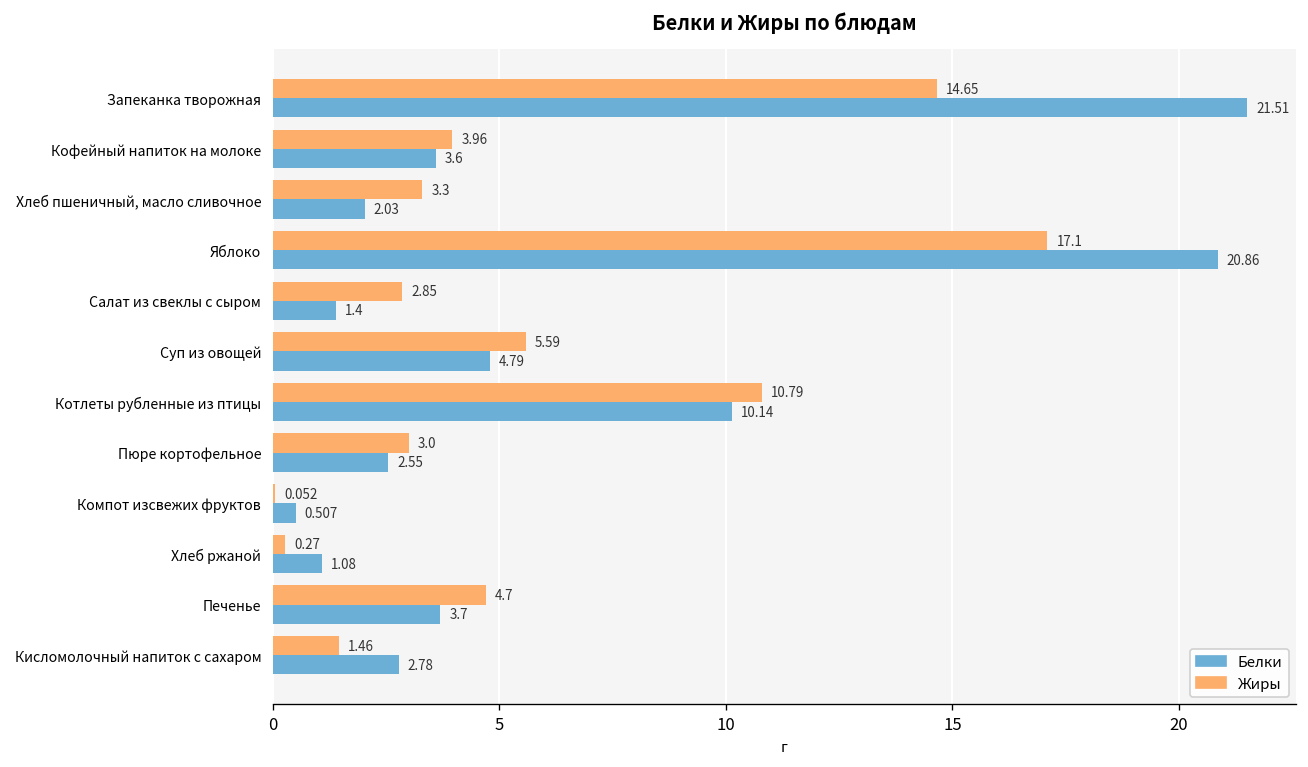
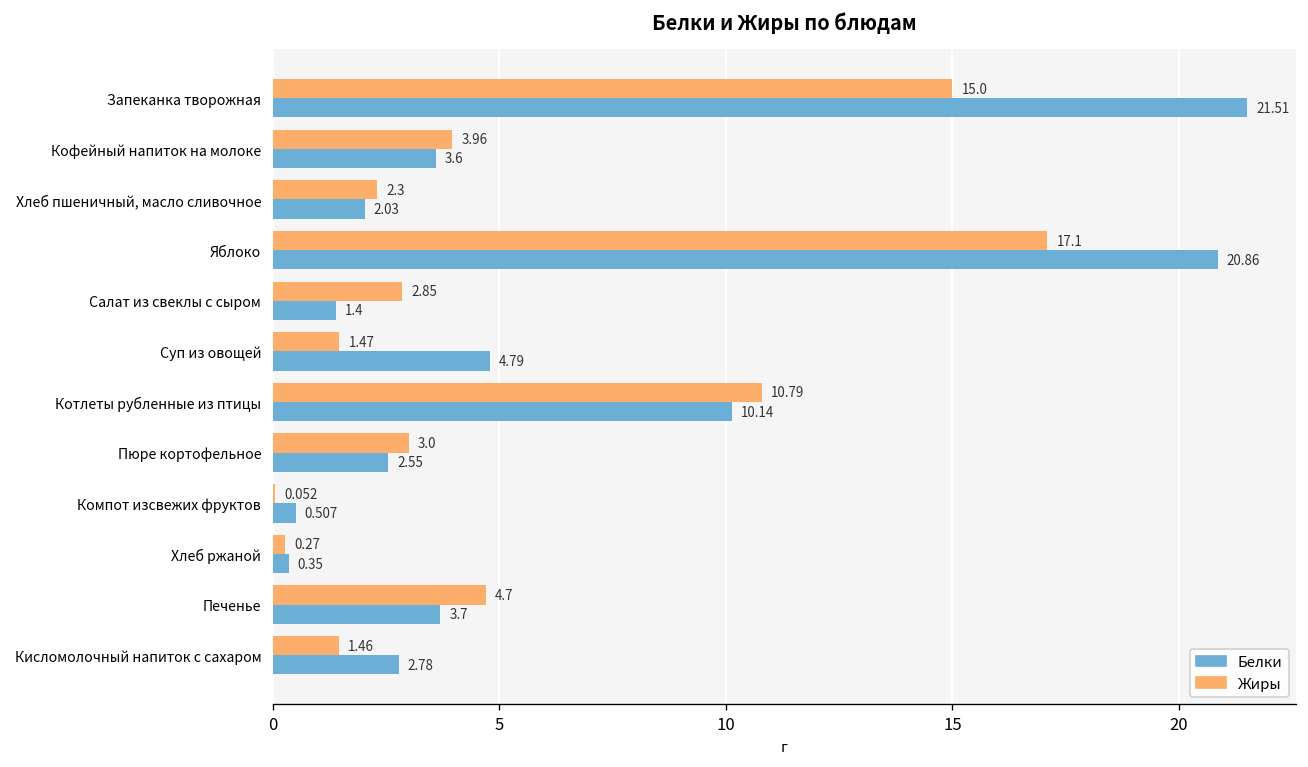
  {
    "Белки": {
      "Запеканка творожная": 21.51,
      "Кофейный напиток на молоке": 3.6,
      "Хлеб пшеничный, масло сливочное": 2.03,
      "Яблоко": 20.86,
      "Салат из свеклы с сыром": 1.4,
      "Суп из овощей": 4.79,
      "Котлеты рубленные из птицы": 10.14,
      "Пюре кортофельное": 2.55,
      "Компот изсвежих фруктов": 0.507,
-     "Хлеб ржаной": 1.08,
+     "Хлеб ржаной": 0.35,
      "Печенье": 3.7,
      "Кисломолочный напиток с сахаром": 2.78
    },
    "Жиры": {
-     "Запеканка творожная": 14.65,
+     "Запеканка творожная": 15.0,
      "Кофейный напиток на молоке": 3.96,
-     "Хлеб пшеничный, масло сливочное": 3.3,
+     "Хлеб пшеничный, масло сливочное": 2.3,
      "Яблоко": 17.1,
      "Салат из свеклы с сыром": 2.85,
-     "Суп из овощей": 5.59,
+     "Суп из овощей": 1.47,
      "Котлеты рубленные из птицы": 10.79,
      "Пюре кортофельное": 3.0,
      "Компот изсвежих фруктов": 0.052,
      "Хлеб ржаной": 0.27,
      "Печенье": 4.7,
      "Кисломолочный напиток с сахаром": 1.46
    }
  }
